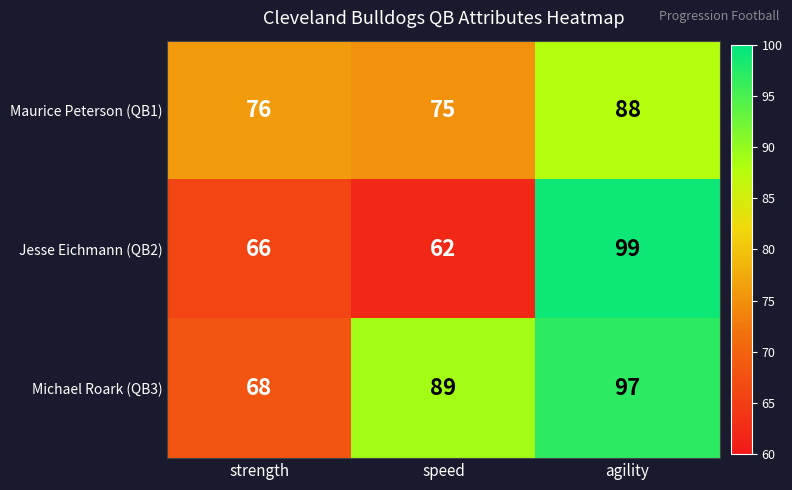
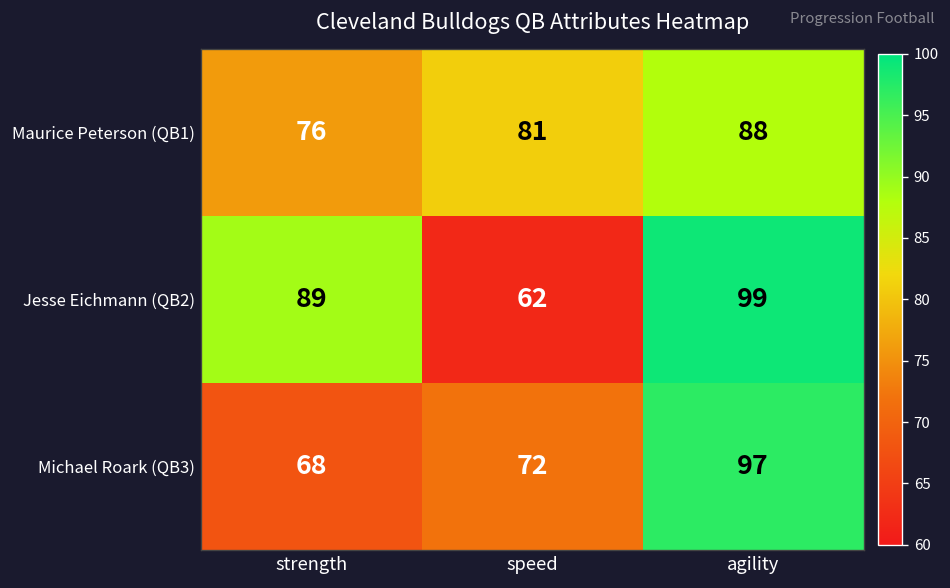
  {
    "Maurice Peterson (QB1)": {
      "strength": 76,
-     "speed": 75,
+     "speed": 81,
      "agility": 88
    },
    "Jesse Eichmann (QB2)": {
-     "strength": 66,
+     "strength": 89,
      "speed": 62,
      "agility": 99
    },
    "Michael Roark (QB3)": {
      "strength": 68,
-     "speed": 89,
+     "speed": 72,
      "agility": 97
    }
  }
